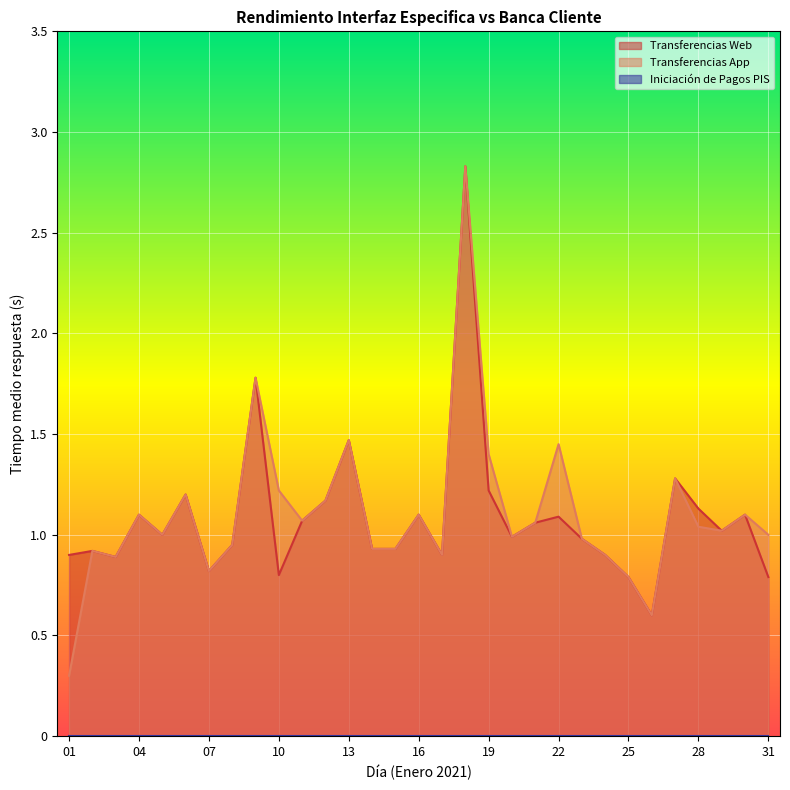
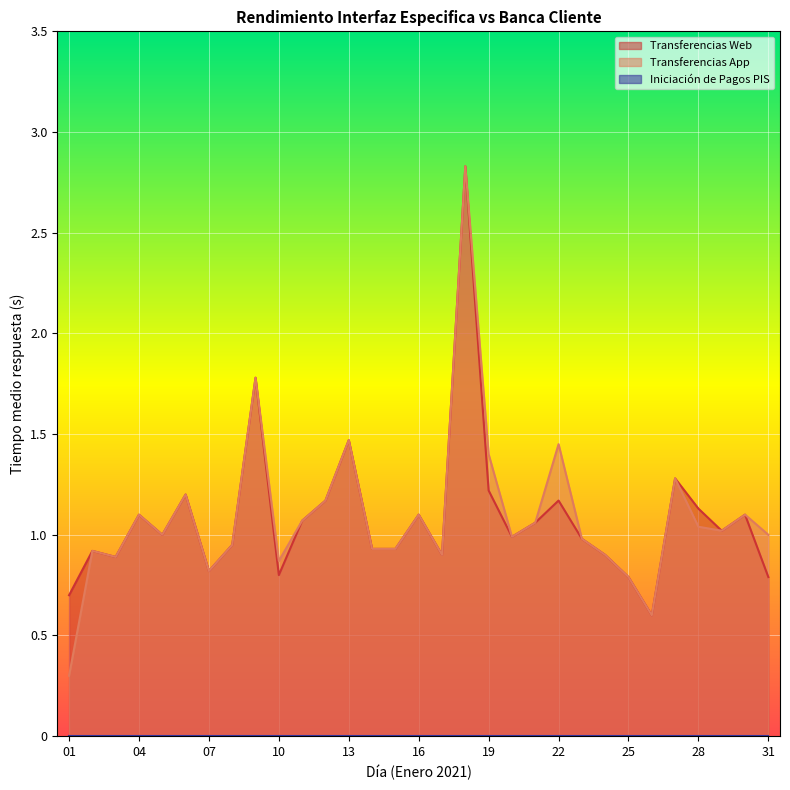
  {
    "Transferencias Web": {
-     "01": 0.9,
+     "01": 0.7,
      "10": 0.80,
      "19": 1.22,
-     "22": 1.09,
+     "22": 1.17,
      "28": 1.13,
      "31": 0.79
    },
    "Transferencias App": {
      "01": 0.30,
-     "10": 1.22,
+     "10": 0.87,
      "19": 1.40,
      "22": 1.45,
      "28": 1.04,
      "31": 1.00
    },
    "Iniciación de Pagos PIS": {
      "01": 0.00,
      "04": 0.00,
      "07": 0.00,
      "10": 0.00,
      "13": 0.00,
      "16": 0.00,
      "19": 0.00,
      "22": 0.00,
      "25": 0.00,
      "28": 0.00,
      "31": 0.00
    }
  }
